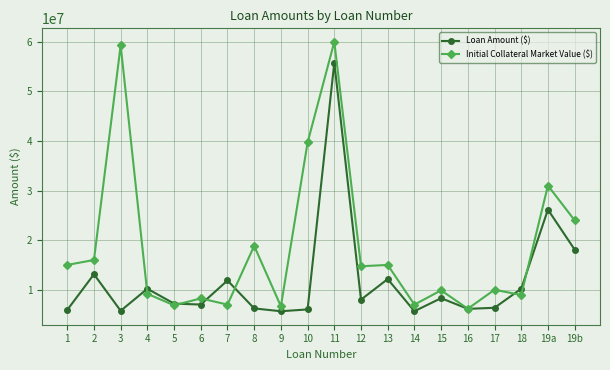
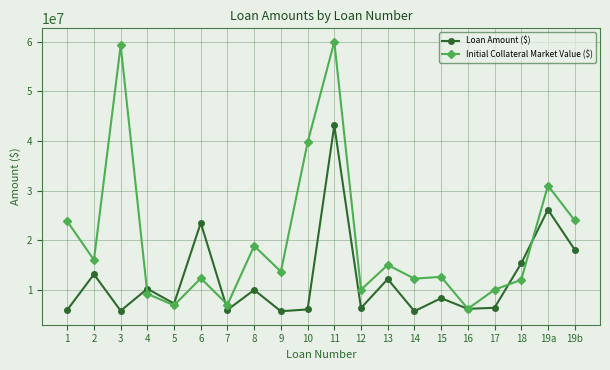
  {
    "Loan Amount ($)": {
      "1": 6000000,
      "2": 13000000,
      "3": 6000000,
      "4": 10000000,
-     "6": 7000000,
-     "7": 12000000,
-     "8": 6000000,
+     "6": 23000000,
+     "7": 6000000,
+     "8": 10000000,
      "9": 6000000,
      "10": 6000000,
-     "11": 56000000,
-     "12": 8000000,
+     "11": 43000000,
+     "12": 6000000,
      "13": 12000000,
      "14": 6000000,
      "15": 8000000,
      "17": 6000000,
-     "18": 10000000,
+     "18": 15000000,
      "19a": 26000000,
      "19b": 18000000
    },
    "Initial Collateral Market Value ($)": {
-     "1": 15000000,
+     "1": 24000000,
      "2": 16000000,
      "3": 59000000,
      "4": 9000000,
-     "6": 8000000,
+     "6": 12000000,
      "7": 7000000,
      "8": 19000000,
-     "9": 7000000,
+     "9": 14000000,
      "10": 40000000,
      "11": 60000000,
-     "12": 15000000,
+     "12": 10000000,
      "13": 15000000,
-     "14": 7000000,
-     "15": 10000000,
+     "14": 12000000,
+     "15": 13000000,
      "17": 10000000,
-     "18": 9000000,
+     "18": 12000000,
      "19a": 31000000,
      "19b": 24000000
    }
  }
